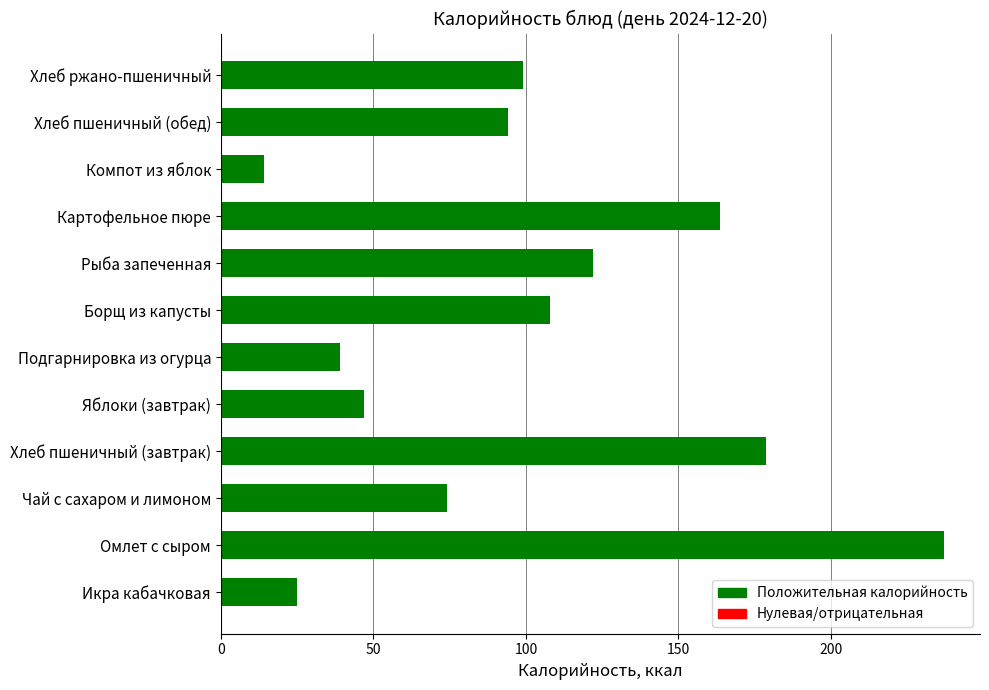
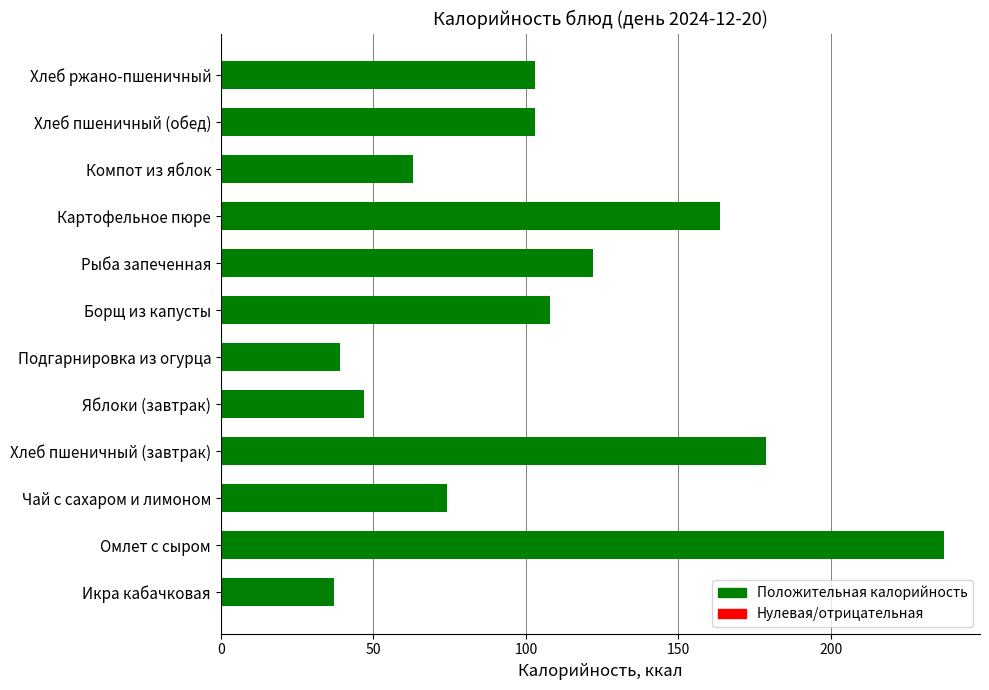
  {
-   "Хлеб ржано-пшеничный": 99,
-   "Хлеб пшеничный (обед)": 94,
-   "Компот из яблок": 14,
+   "Хлеб ржано-пшеничный": 103,
+   "Хлеб пшеничный (обед)": 103,
+   "Компот из яблок": 63,
    "Картофельное пюре": 164,
    "Рыба запеченная": 122,
    "Борщ из капусты": 108,
    "Подгарнировка из огурца": 39,
    "Яблоки (завтрак)": 47,
    "Хлеб пшеничный (завтрак)": 179,
    "Чай с сахаром и лимоном": 74,
    "Омлет с сыром": 237,
-   "Икра кабачковая": 25
+   "Икра кабачковая": 37
  }
